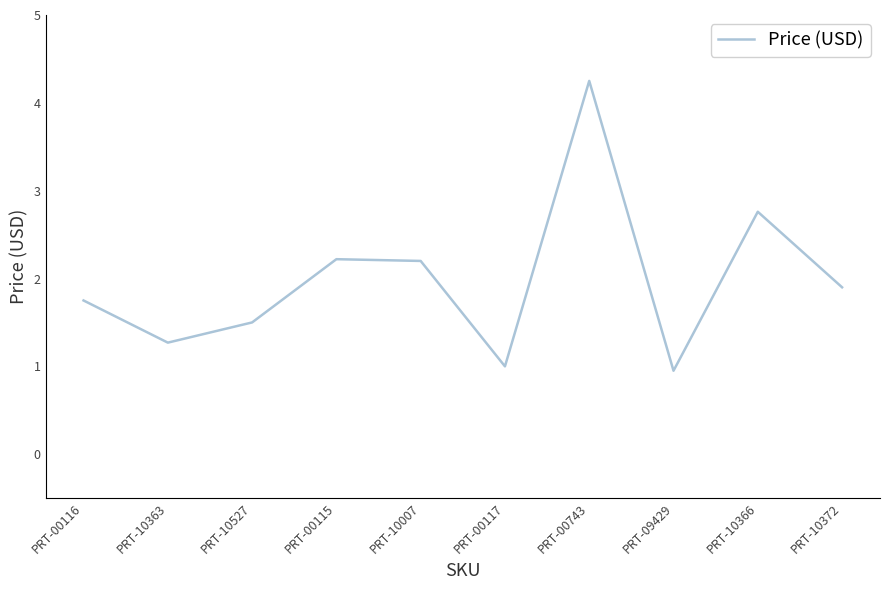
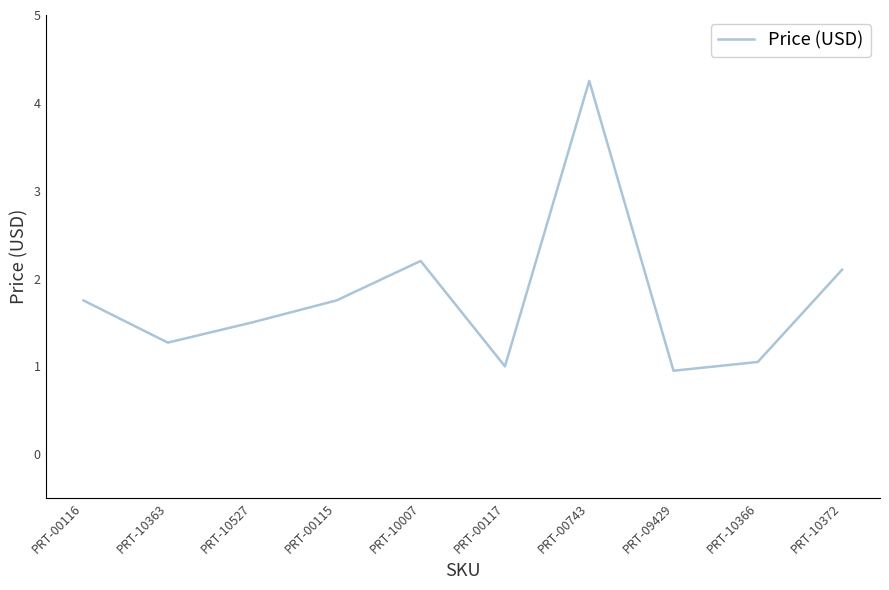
  {
    "PRT-00116": 1.8,
    "PRT-10363": 1.3,
    "PRT-10527": 1.5,
-   "PRT-00115": 2.2,
+   "PRT-00115": 1.8,
    "PRT-10007": 2.2,
    "PRT-00117": 1.0,
    "PRT-00743": 4.3,
    "PRT-09429": 1.0,
-   "PRT-10366": 2.8,
-   "PRT-10372": 1.9
+   "PRT-10366": 1.1,
+   "PRT-10372": 2.1
  }
